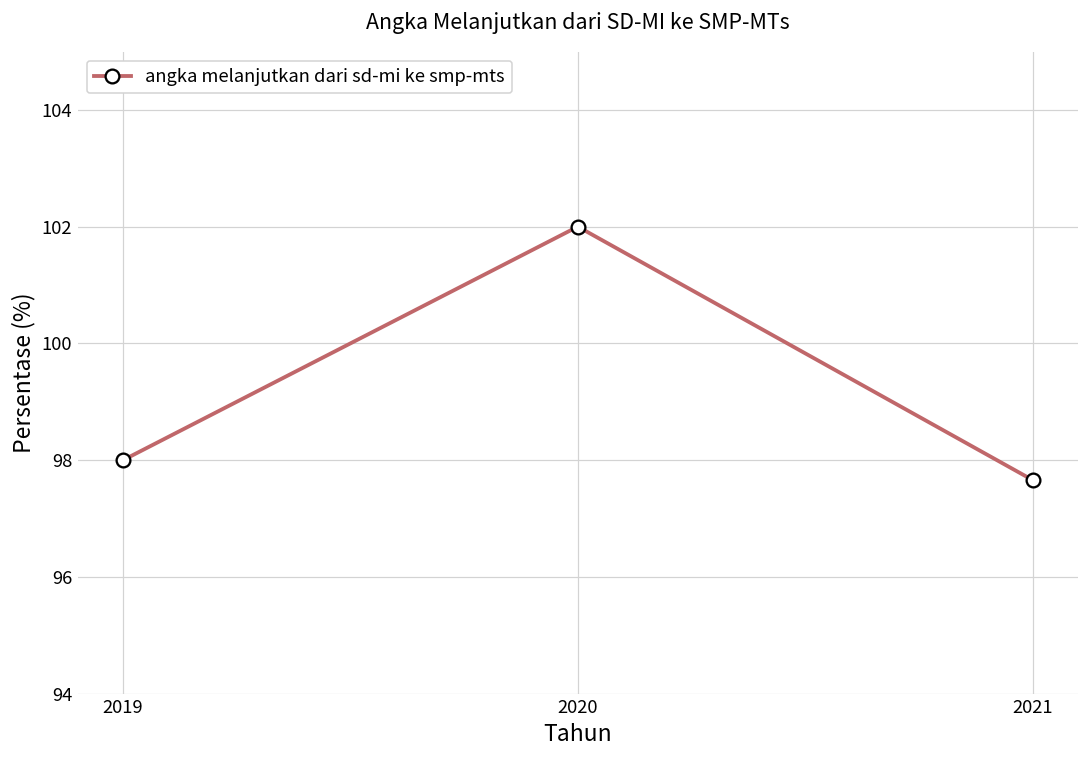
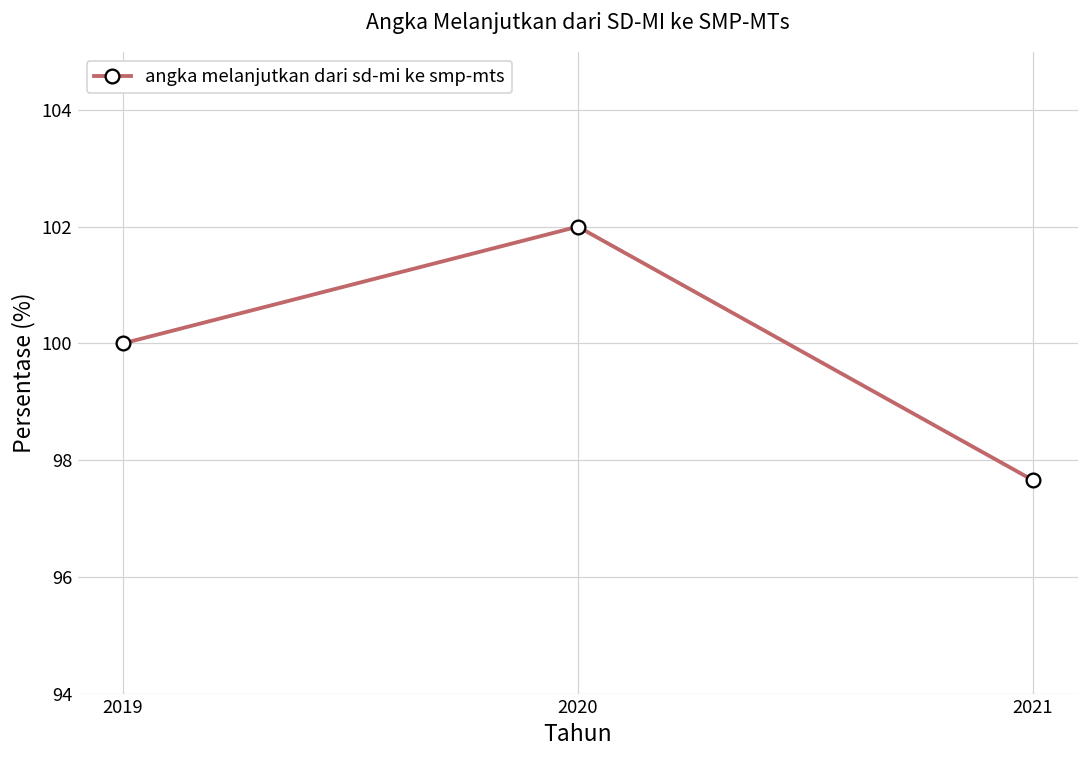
  {
-   "2019": 98,
+   "2019": 100,
    "2020": 102,
    "2021": 97.7
  }
